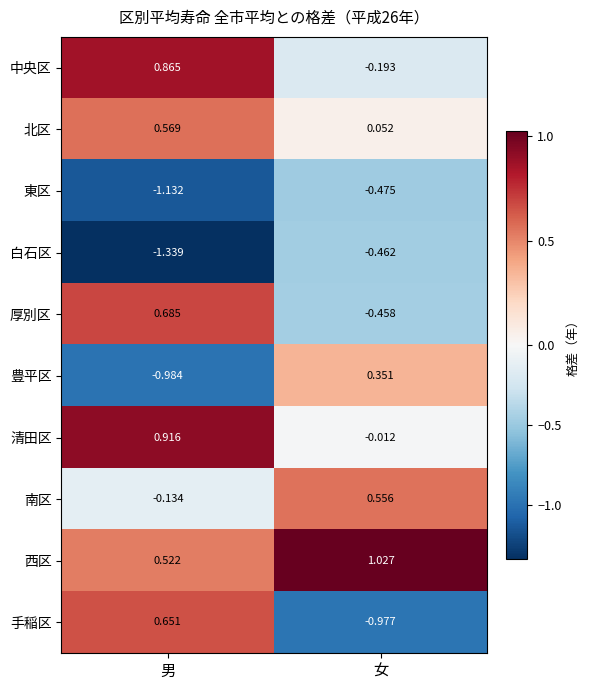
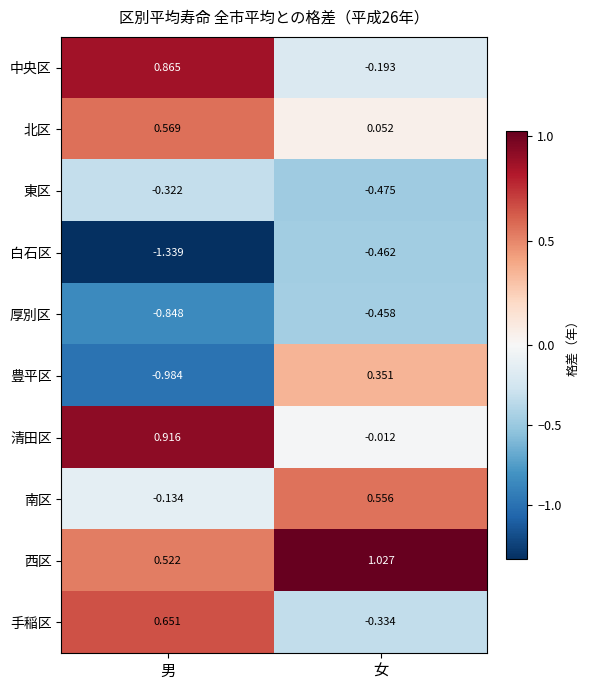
  {
    "中央区": {
      "男": 0.865,
      "女": -0.193
    },
    "北区": {
      "男": 0.569,
      "女": 0.052
    },
    "東区": {
-     "男": -1.132,
+     "男": -0.322,
      "女": -0.475
    },
    "白石区": {
      "男": -1.339,
      "女": -0.462
    },
    "厚別区": {
-     "男": 0.685,
+     "男": -0.848,
      "女": -0.458
    },
    "豊平区": {
      "男": -0.984,
      "女": 0.351
    },
    "清田区": {
      "男": 0.916,
      "女": -0.012
    },
    "南区": {
      "男": -0.134,
      "女": 0.556
    },
    "西区": {
      "男": 0.522,
      "女": 1.027
    },
    "手稲区": {
      "男": 0.651,
-     "女": -0.977
+     "女": -0.334
    }
  }
